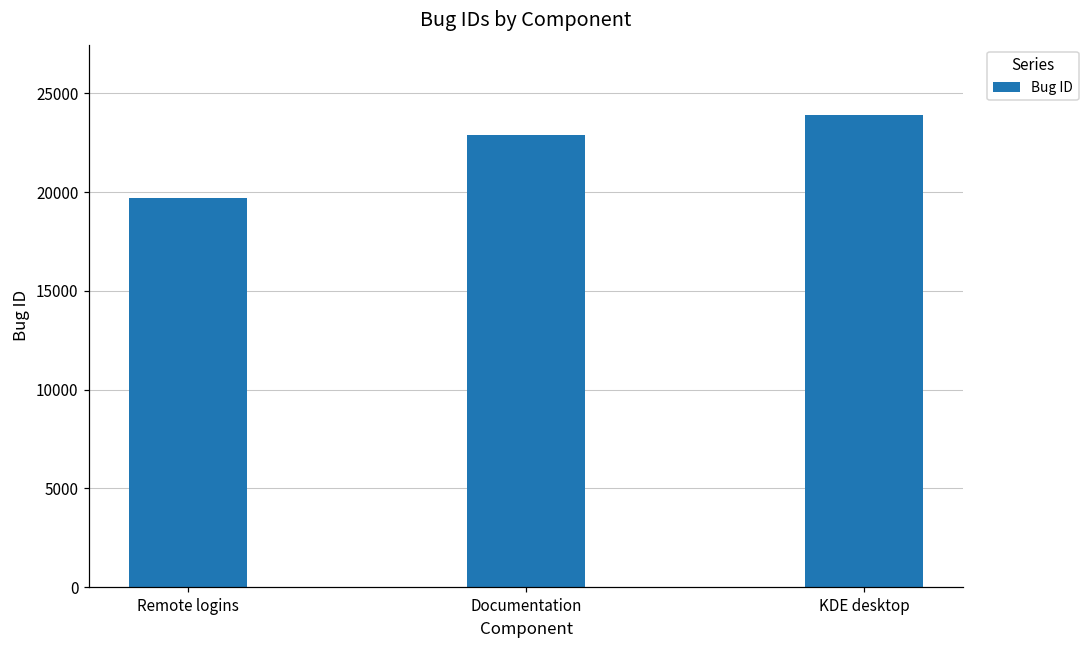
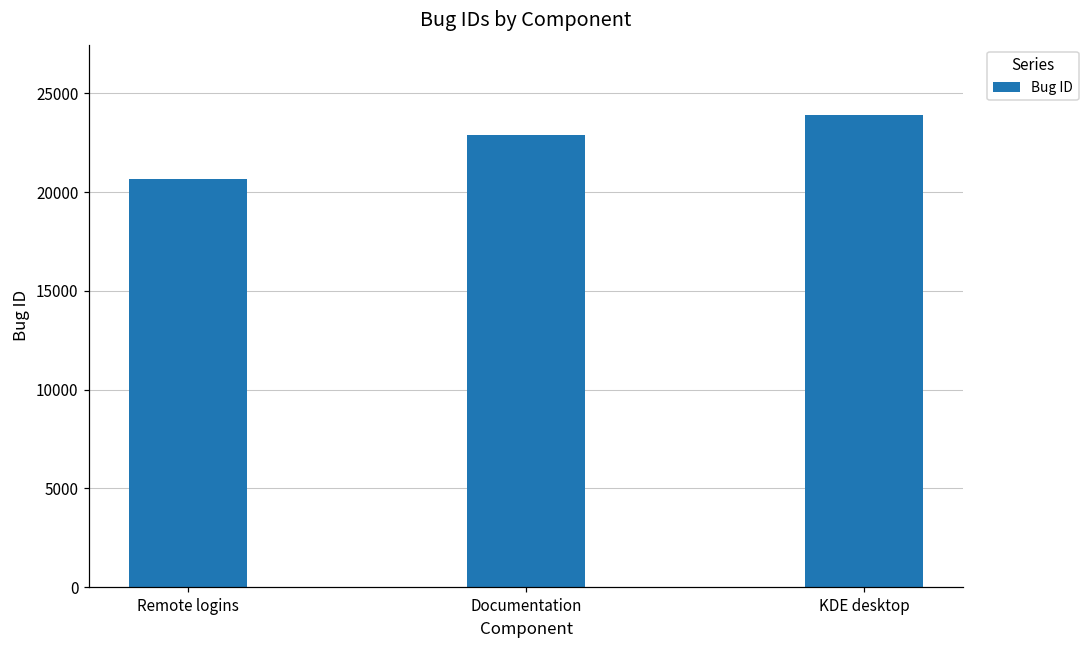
  {
-   "Remote logins": 19700,
+   "Remote logins": 20600,
    "Documentation": 22900,
    "KDE desktop": 23900
  }
